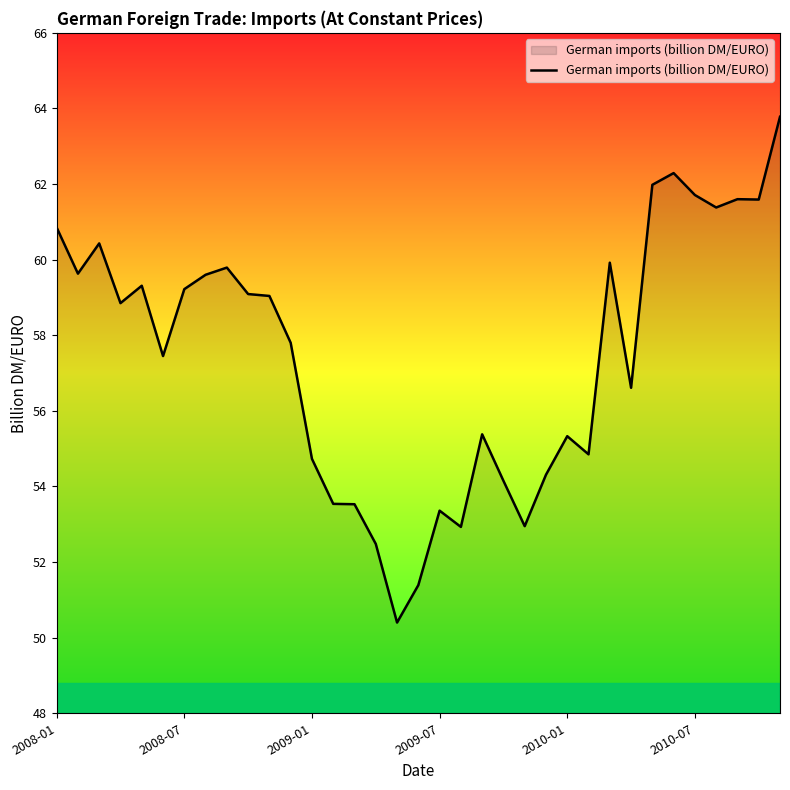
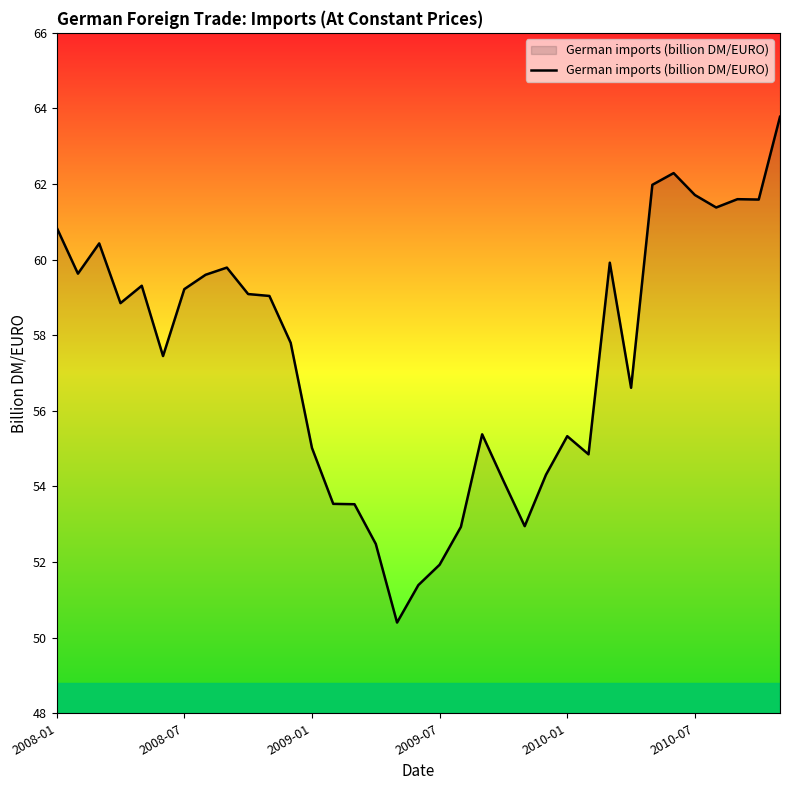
  {
    "2008-01": 60.9,
    "2008-07": 59.2,
-   "2009-01": 54.7,
-   "2009-07": 53.4,
+   "2009-01": 55.0,
+   "2009-07": 51.9,
    "2010-01": 55.3,
    "2010-07": 61.7
  }
